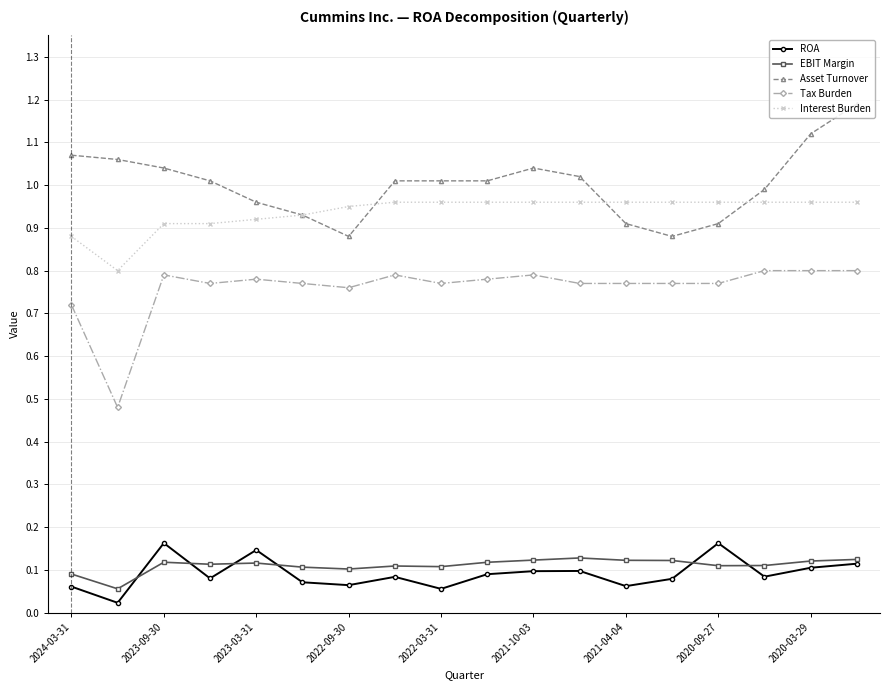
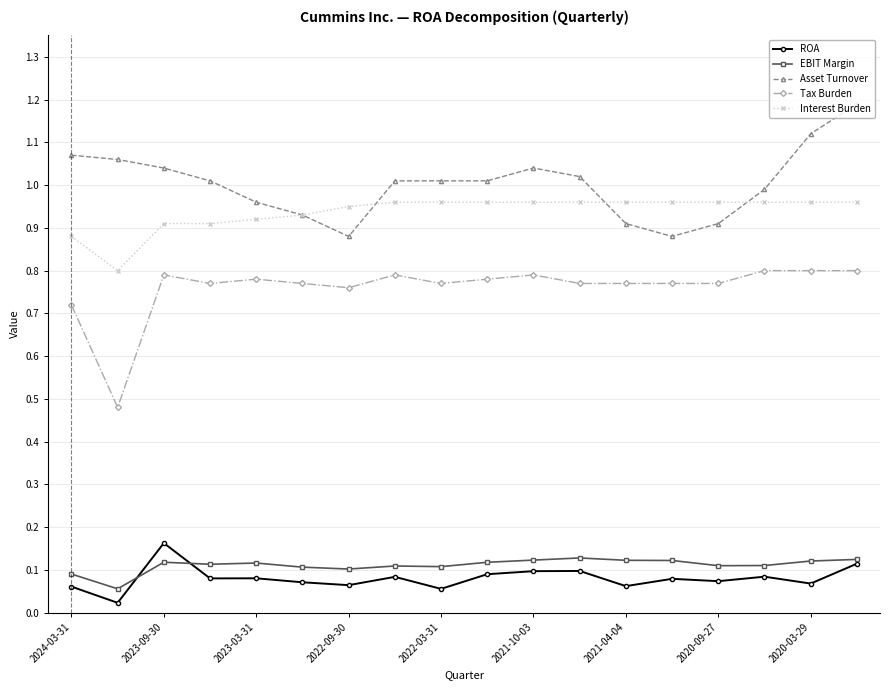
  {
    "ROA": {
      "2024-03-31": 0.06,
      "2023-09-30": 0.16,
-     "2023-03-31": 0.15,
+     "2023-03-31": 0.08,
      "2022-09-30": 0.06,
      "2022-03-31": 0.06,
      "2021-10-03": 0.10,
      "2021-04-04": 0.06,
-     "2020-09-27": 0.16,
-     "2020-03-29": 0.11
+     "2020-09-27": 0.07,
+     "2020-03-29": 0.07
    },
    "EBIT Margin": {
      "2024-03-31": 0.09,
      "2023-09-30": 0.12,
      "2023-03-31": 0.12,
      "2022-09-30": 0.10,
      "2022-03-31": 0.11,
      "2021-10-03": 0.12,
      "2021-04-04": 0.12,
      "2020-09-27": 0.11,
      "2020-03-29": 0.12
    }
  }
